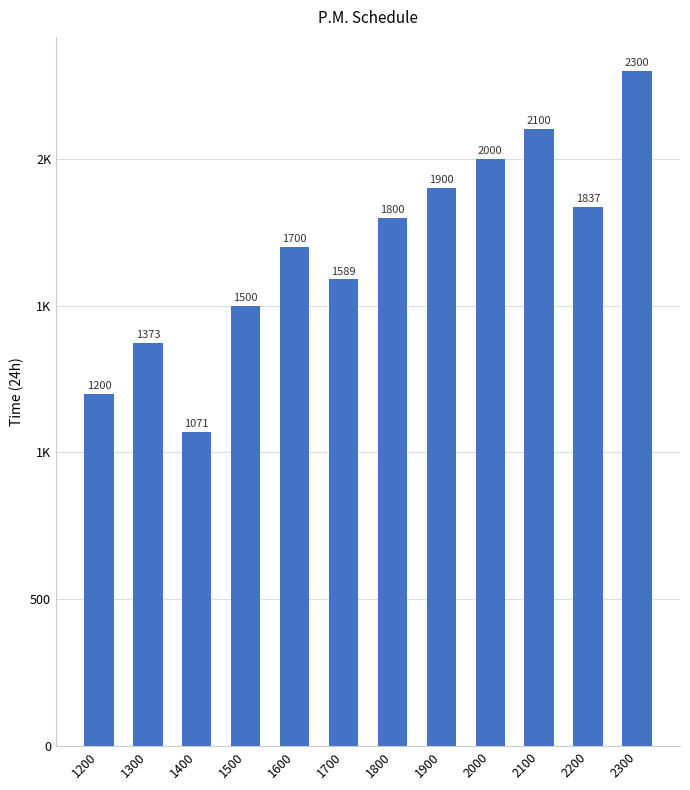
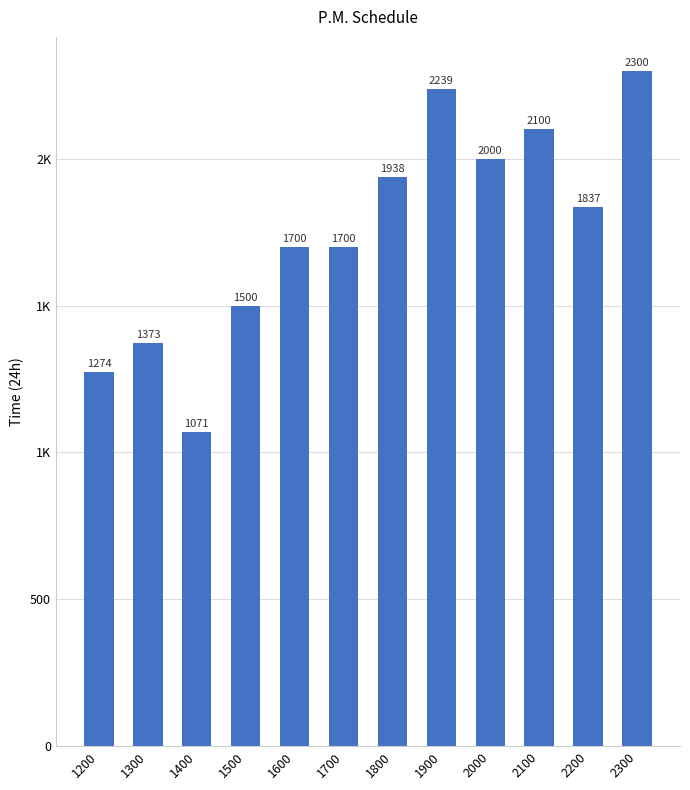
  {
-   "1200": 1200,
+   "1200": 1274,
    "1300": 1373,
    "1400": 1071,
    "1500": 1500,
    "1600": 1700,
-   "1700": 1589,
-   "1800": 1800,
-   "1900": 1900,
+   "1700": 1700,
+   "1800": 1938,
+   "1900": 2239,
    "2000": 2000,
    "2100": 2100,
    "2200": 1837,
    "2300": 2300
  }
